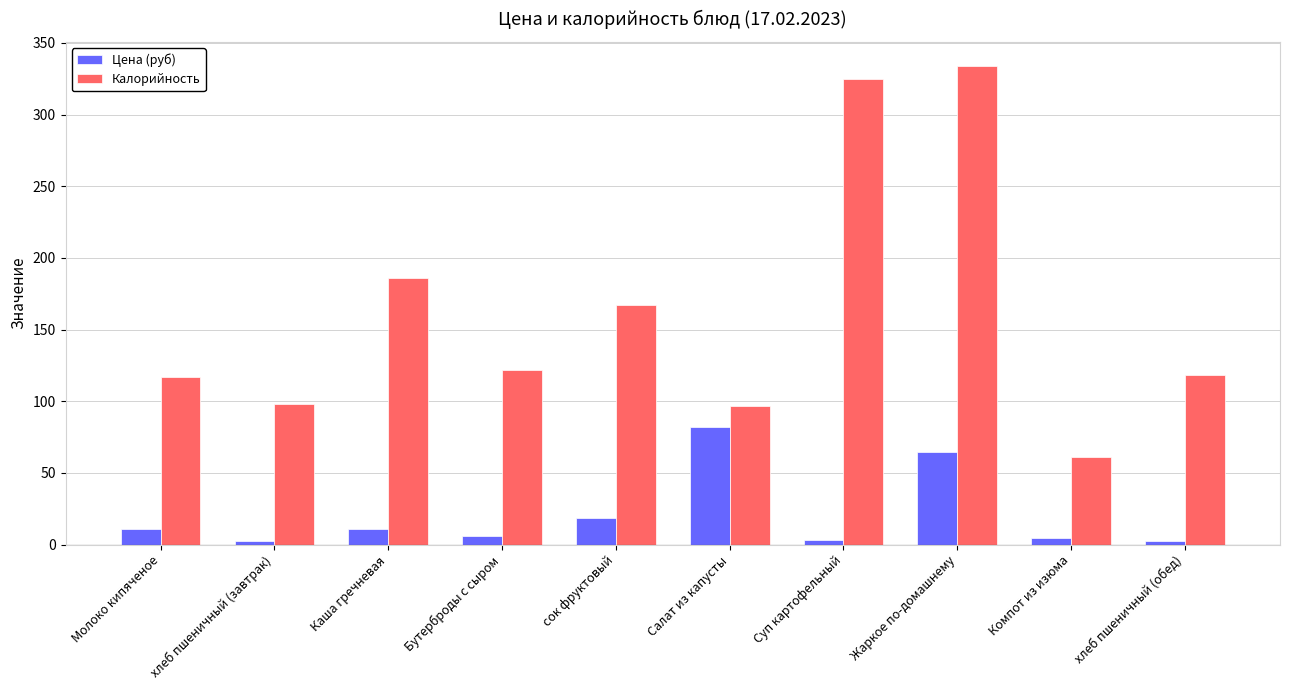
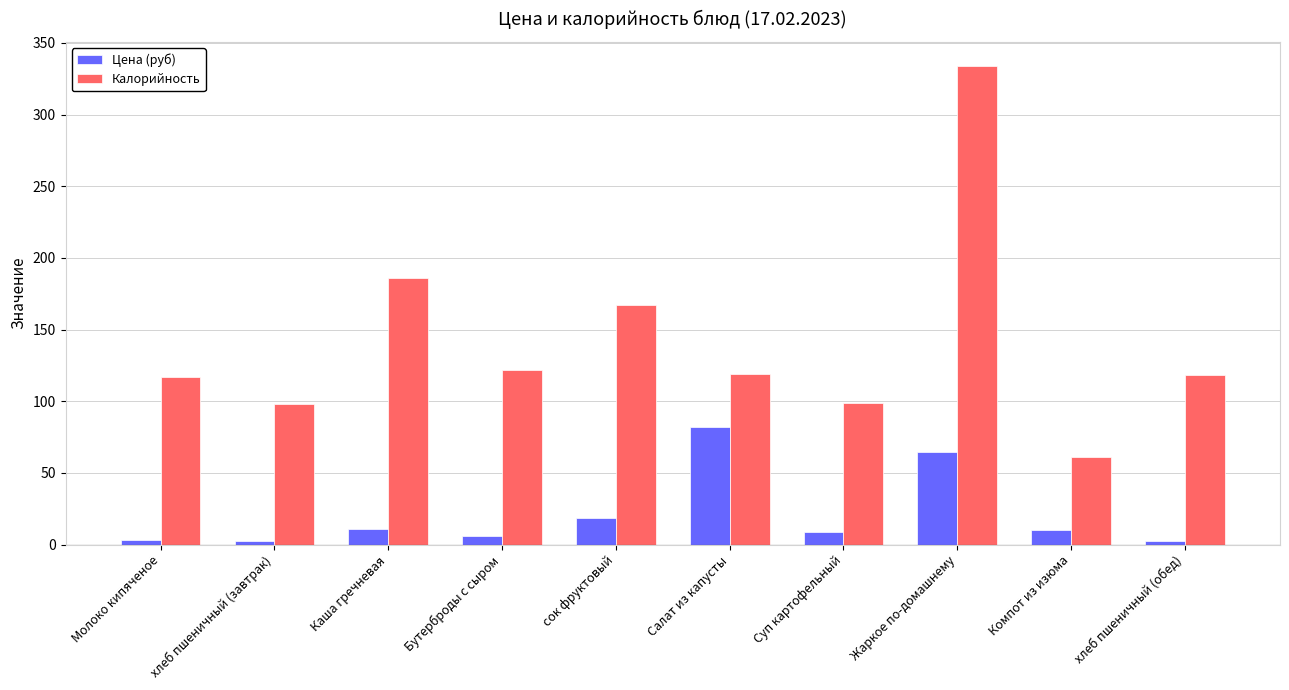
  {
    "Цена (руб)": {
-     "Молоко кипяченое": 11,
+     "Молоко кипяченое": 3,
      "хлеб пшеничный (завтрак)": 2,
      "Каша гречневая": 11,
      "Бутерброды с сыром": 6,
      "сок фруктовый": 19,
      "Салат из капусты": 82,
-     "Суп картофельный": 3,
+     "Суп картофельный": 8,
      "Жаркое по-домашнему": 65,
-     "Компот из изюма": 5,
+     "Компот из изюма": 10,
      "хлеб пшеничный (обед)": 3
    },
    "Калорийность": {
      "Молоко кипяченое": 117,
      "хлеб пшеничный (завтрак)": 98,
      "Каша гречневая": 186,
      "Бутерброды с сыром": 122,
      "сок фруктовый": 167,
-     "Салат из капусты": 97,
-     "Суп картофельный": 325,
+     "Салат из капусты": 119,
+     "Суп картофельный": 99,
      "Жаркое по-домашнему": 334,
      "Компот из изюма": 61,
      "хлеб пшеничный (обед)": 118
    }
  }
